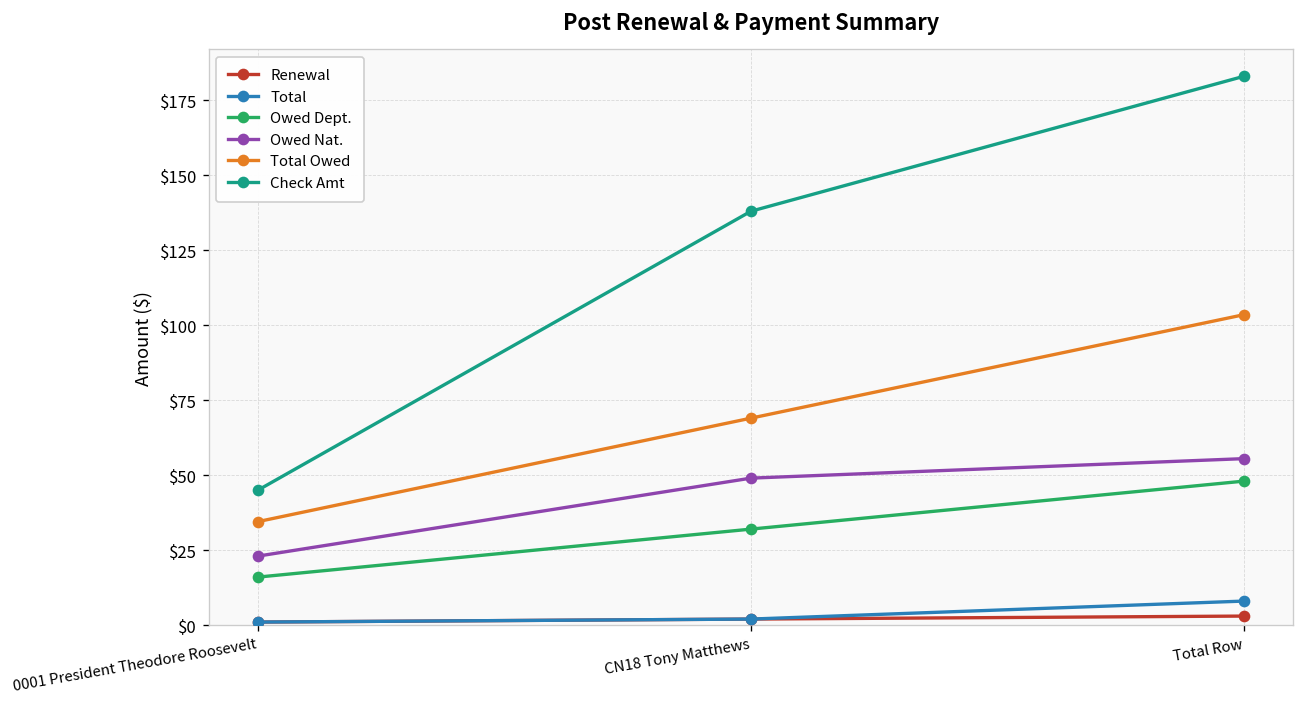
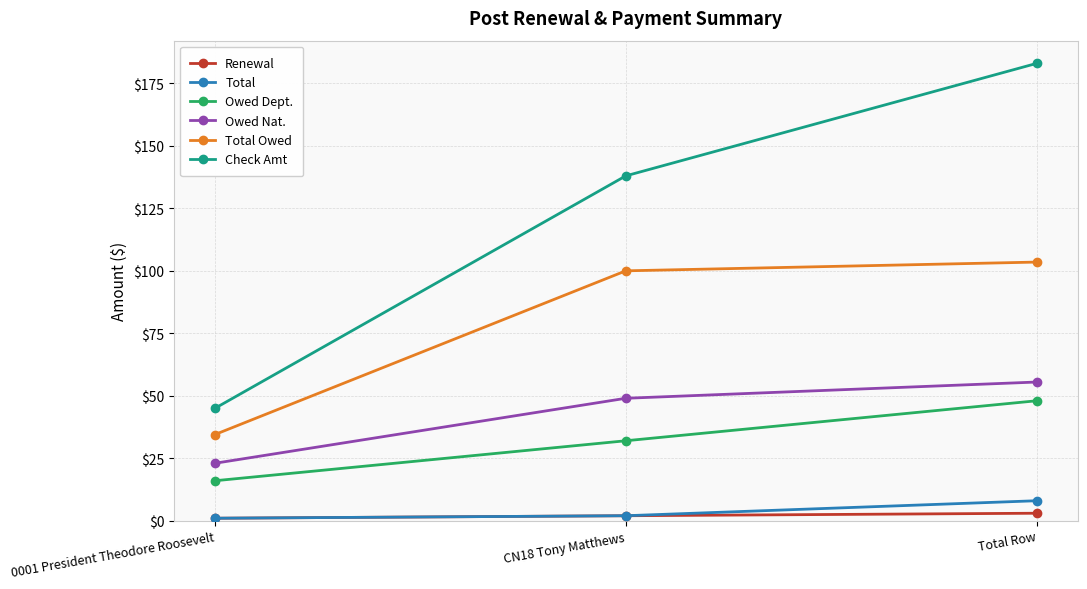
  {
    "Renewal": {
      "Total Row": "$3"
    },
    "Total": {
      "Total Row": "$8"
    },
    "Owed Nat.": {
      "0001 President Theodore Roosevelt": "$23",
      "CN18 Tony Matthews": "$49",
      "Total Row": "$56"
    },
    "Total Owed": {
      "0001 President Theodore Roosevelt": "$35",
-     "CN18 Tony Matthews": "$69",
+     "CN18 Tony Matthews": "$100",
      "Total Row": "$104"
    }
  }
